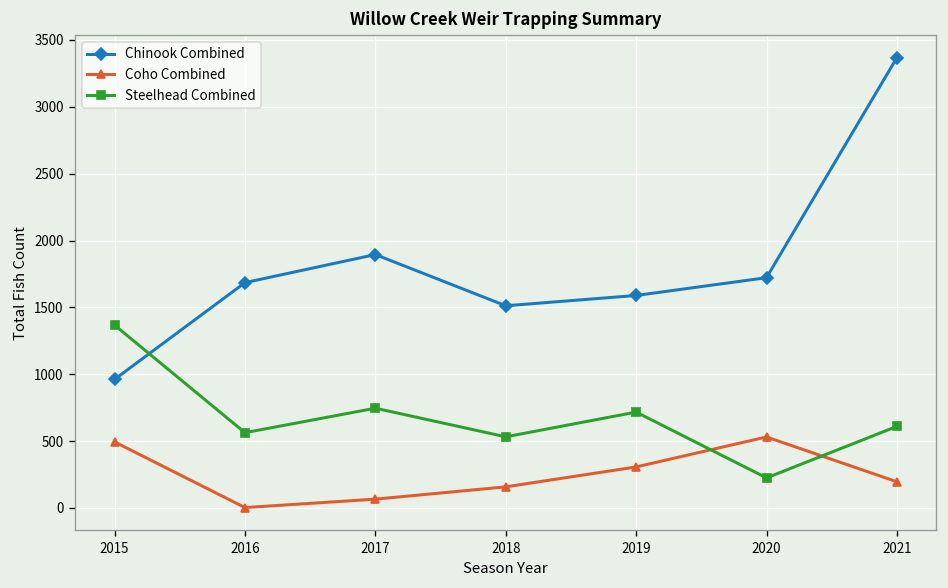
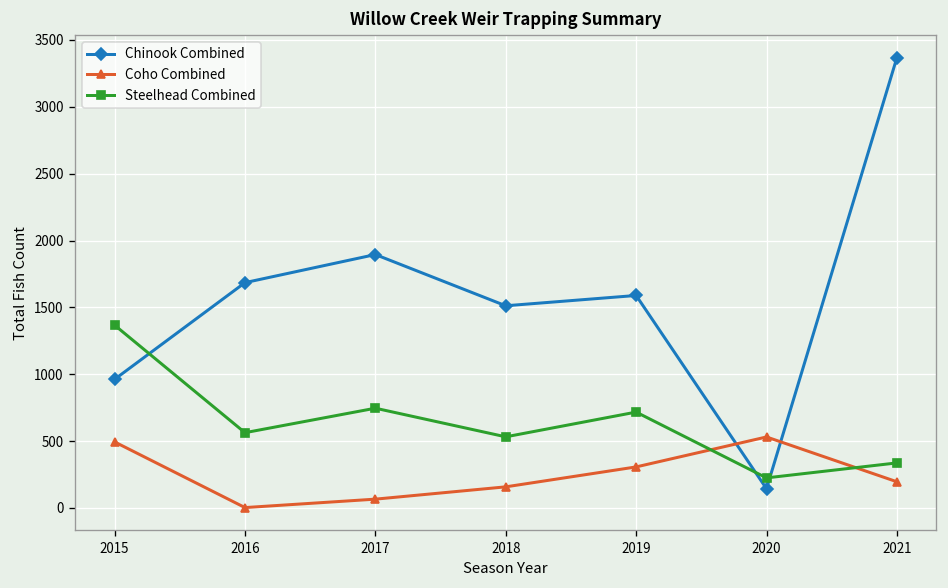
  {
    "Chinook Combined": {
      "2015": 960,
      "2016": 1690,
      "2017": 1900,
      "2018": 1510,
      "2019": 1590,
-     "2020": 1720,
+     "2020": 140,
      "2021": 3370
    },
    "Coho Combined": {
      "2015": 490,
      "2016": 0,
      "2017": 70,
      "2018": 160,
      "2019": 310,
      "2020": 530,
      "2021": 200
    },
    "Steelhead Combined": {
      "2015": 1370,
      "2016": 560,
      "2017": 750,
      "2018": 530,
      "2019": 720,
      "2020": 230,
-     "2021": 610
+     "2021": 340
    }
  }
